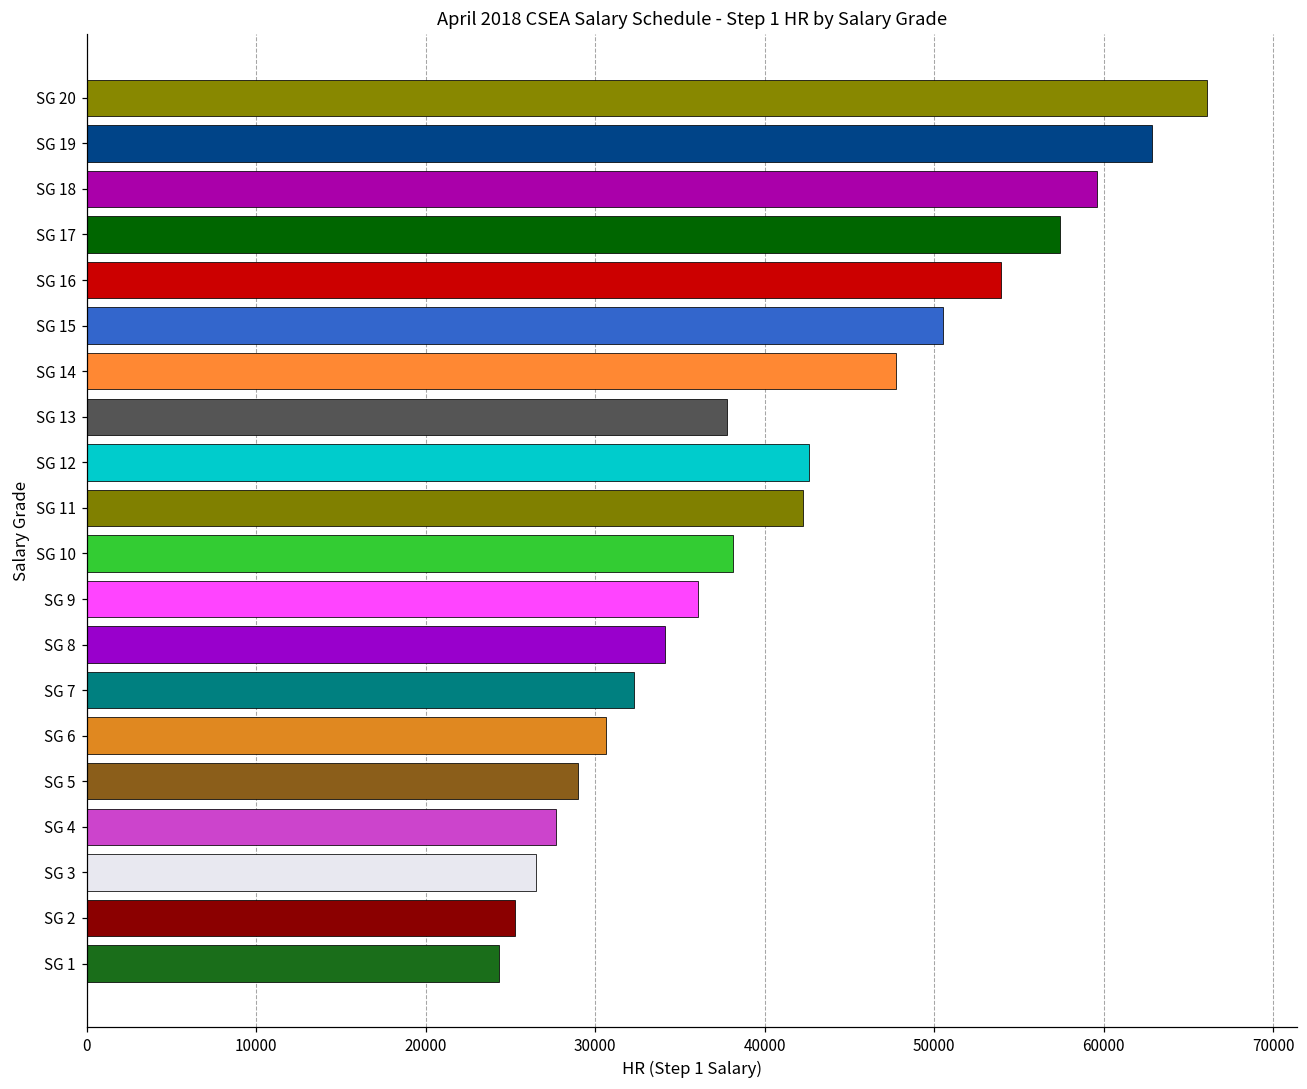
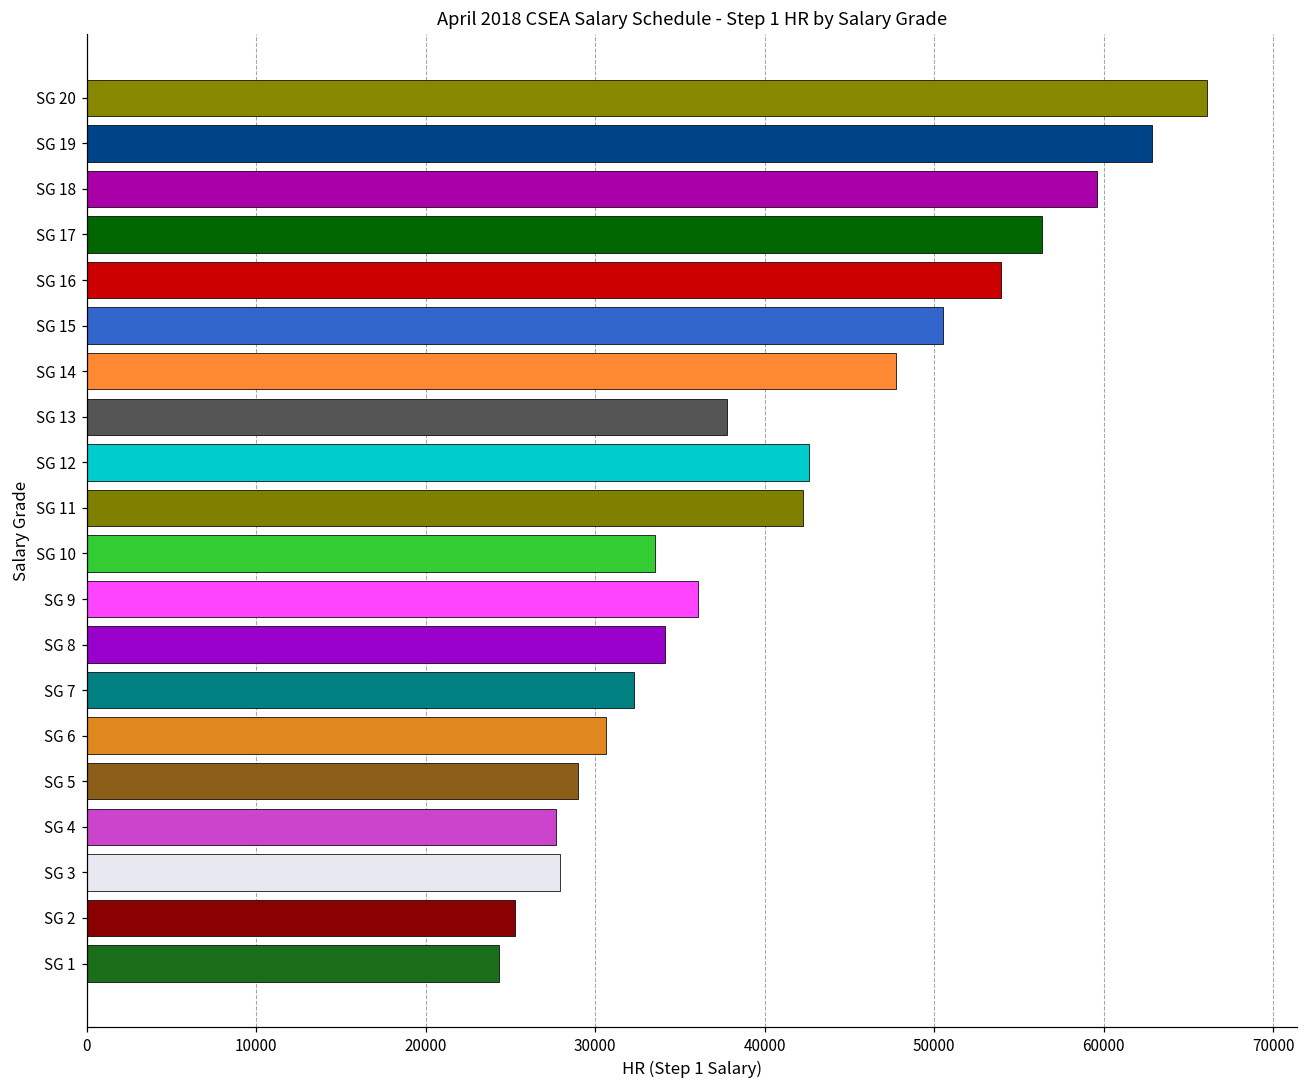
  {
    "SG 20": 66100,
    "SG 19": 62800,
    "SG 18": 59600,
-   "SG 17": 57400,
+   "SG 17": 56400,
    "SG 16": 53900,
    "SG 15": 50500,
    "SG 14": 47800,
    "SG 13": 37800,
    "SG 12": 42600,
    "SG 11": 42300,
-   "SG 10": 38100,
+   "SG 10": 33600,
    "SG 9": 36100,
    "SG 8": 34100,
    "SG 7": 32300,
    "SG 6": 30600,
    "SG 5": 29000,
    "SG 4": 27700,
-   "SG 3": 26500,
+   "SG 3": 28000,
    "SG 2": 25300,
    "SG 1": 24300
  }
